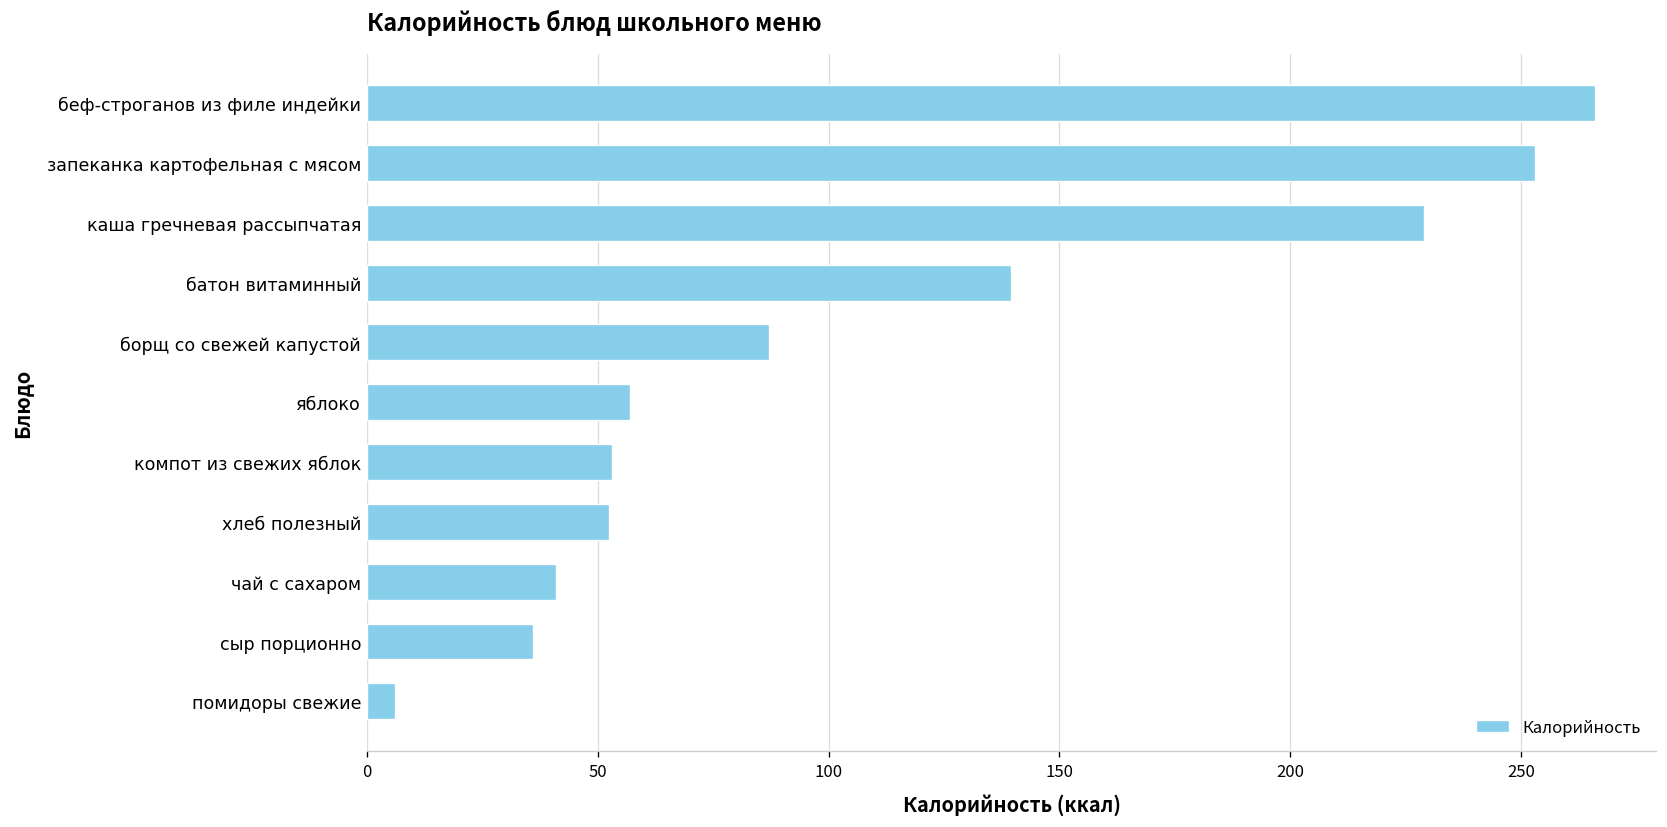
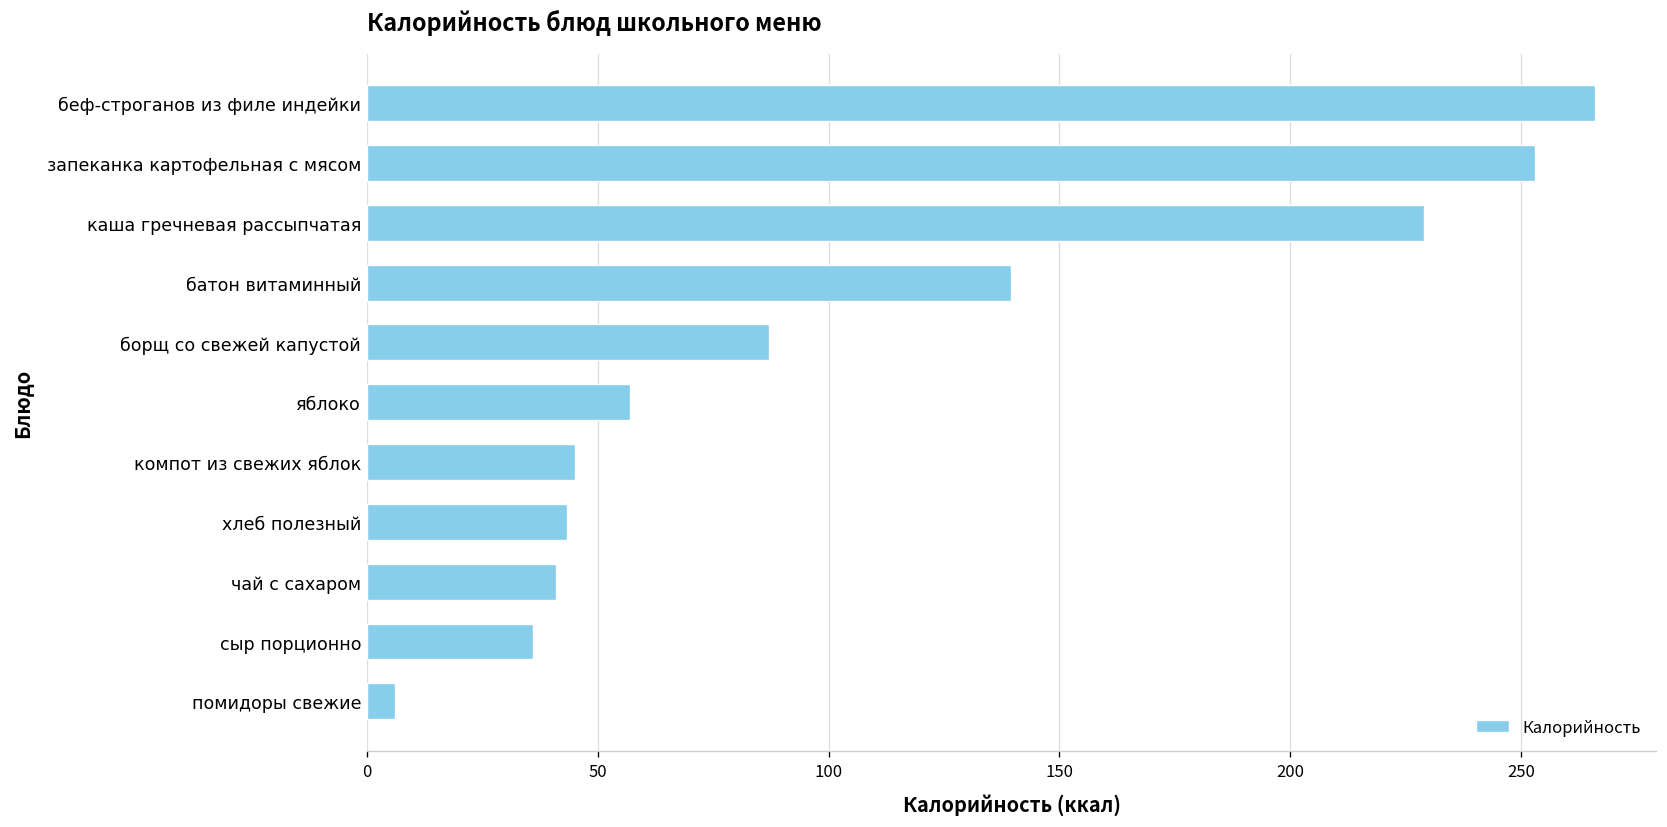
  {
    "беф-строганов из филе индейки": 266,
    "запеканка картофельная с мясом": 253,
    "каша гречневая рассыпчатая": 229,
    "батон витаминный": 140,
    "борщ со свежей капустой": 87,
    "яблоко": 57,
-   "компот из свежих яблок": 53,
-   "хлеб полезный": 53,
+   "компот из свежих яблок": 45,
+   "хлеб полезный": 43,
    "чай с сахаром": 41,
    "сыр порционно": 36,
    "помидоры свежие": 6
  }
